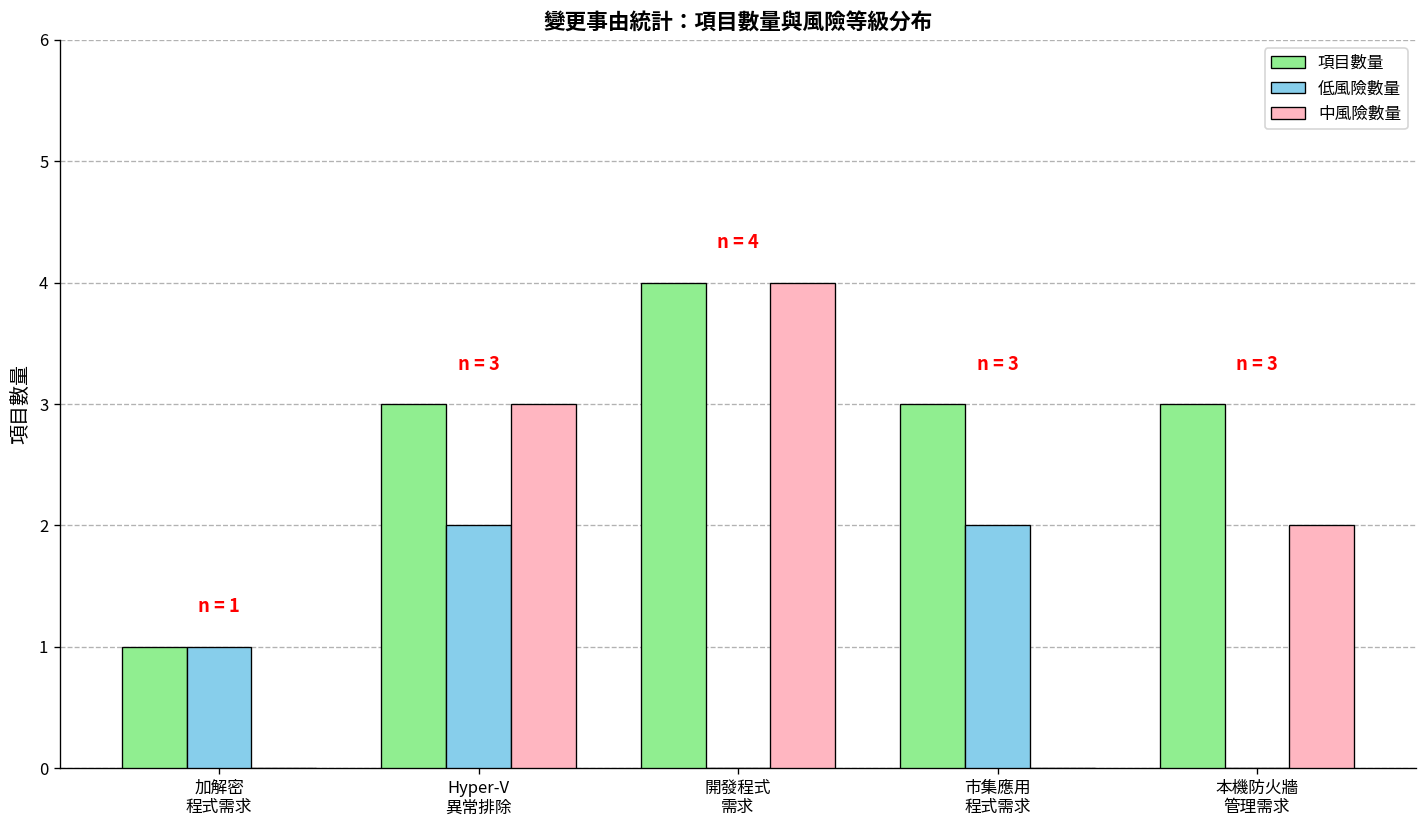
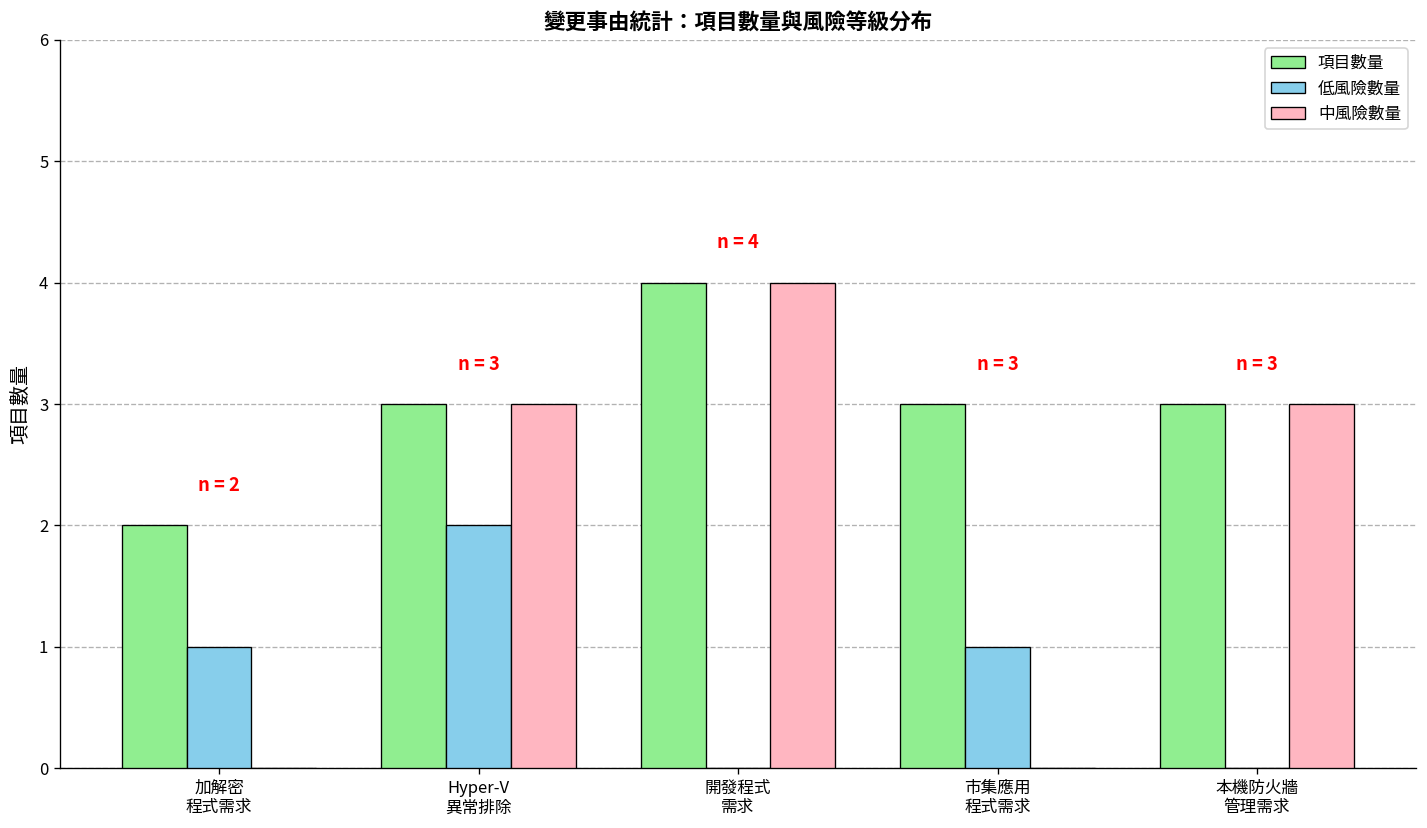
  {
    "項目數量": {
-     "加解密 程式需求": 1
+     "加解密 程式需求": 2
    },
    "低風險數量": {
      "加解密 程式需求": 1,
      "Hyper-V 異常排除": 2,
      "開發程式 需求": 0,
-     "市集應用 程式需求": 2,
+     "市集應用 程式需求": 1,
      "本機防火牆 管理需求": 0
    },
    "中風險數量": {
      "加解密 程式需求": 0,
      "Hyper-V 異常排除": 3,
      "開發程式 需求": 4,
      "市集應用 程式需求": 0,
-     "本機防火牆 管理需求": 2
+     "本機防火牆 管理需求": 3
    }
  }
